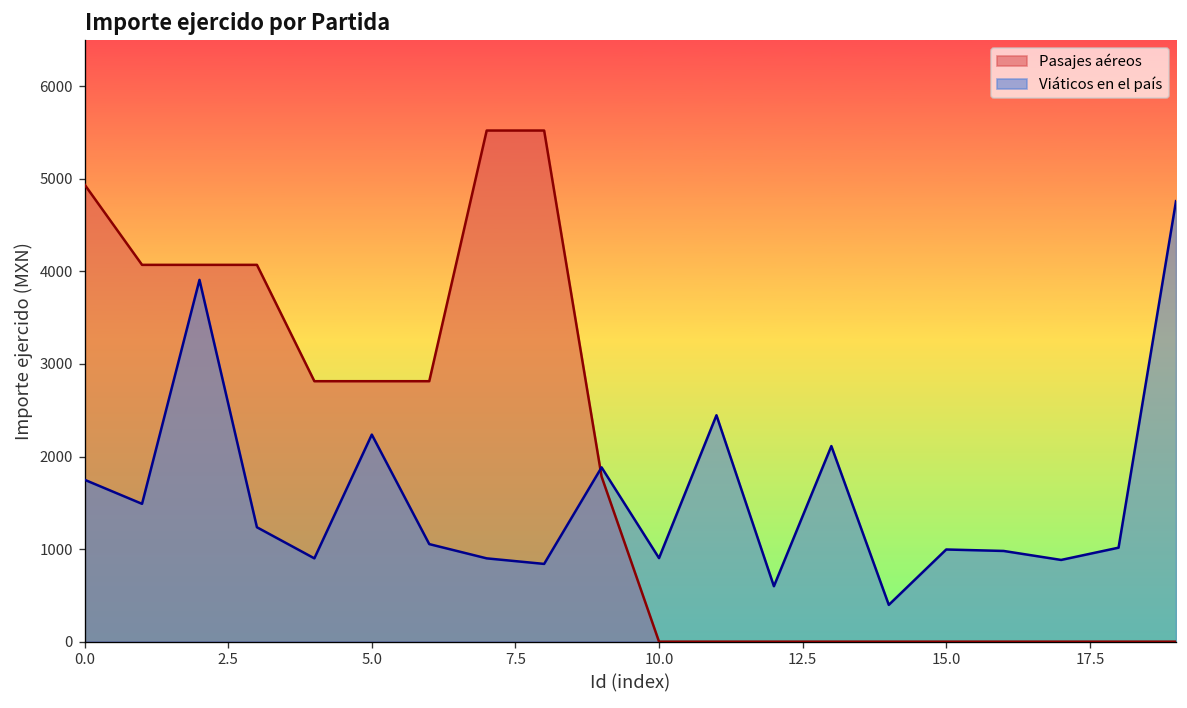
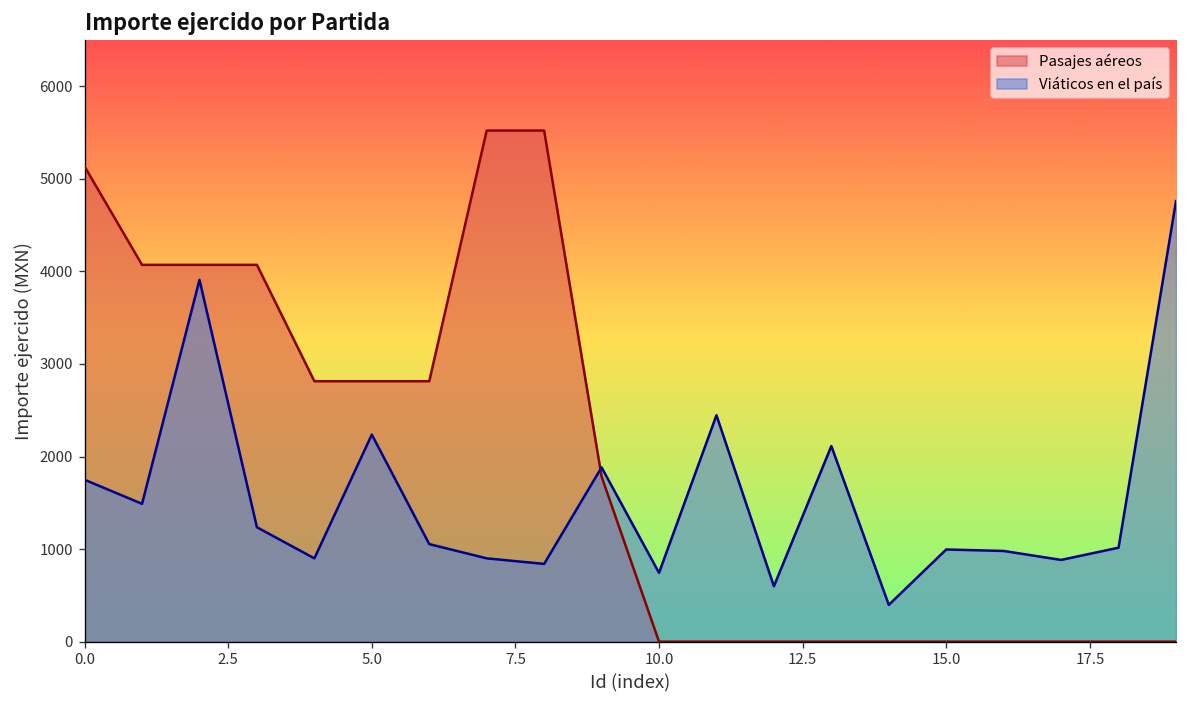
  {
    "Pasajes aéreos": {
-     "0.0": 4900,
+     "0.0": 5100,
      "5.0": 2800,
      "10.0": 0,
      "15.0": 0
    },
    "Viáticos en el país": {
      "0.0": 1700,
      "5.0": 2200,
-     "10.0": 900,
+     "10.0": 700,
      "15.0": 1000
    }
  }
